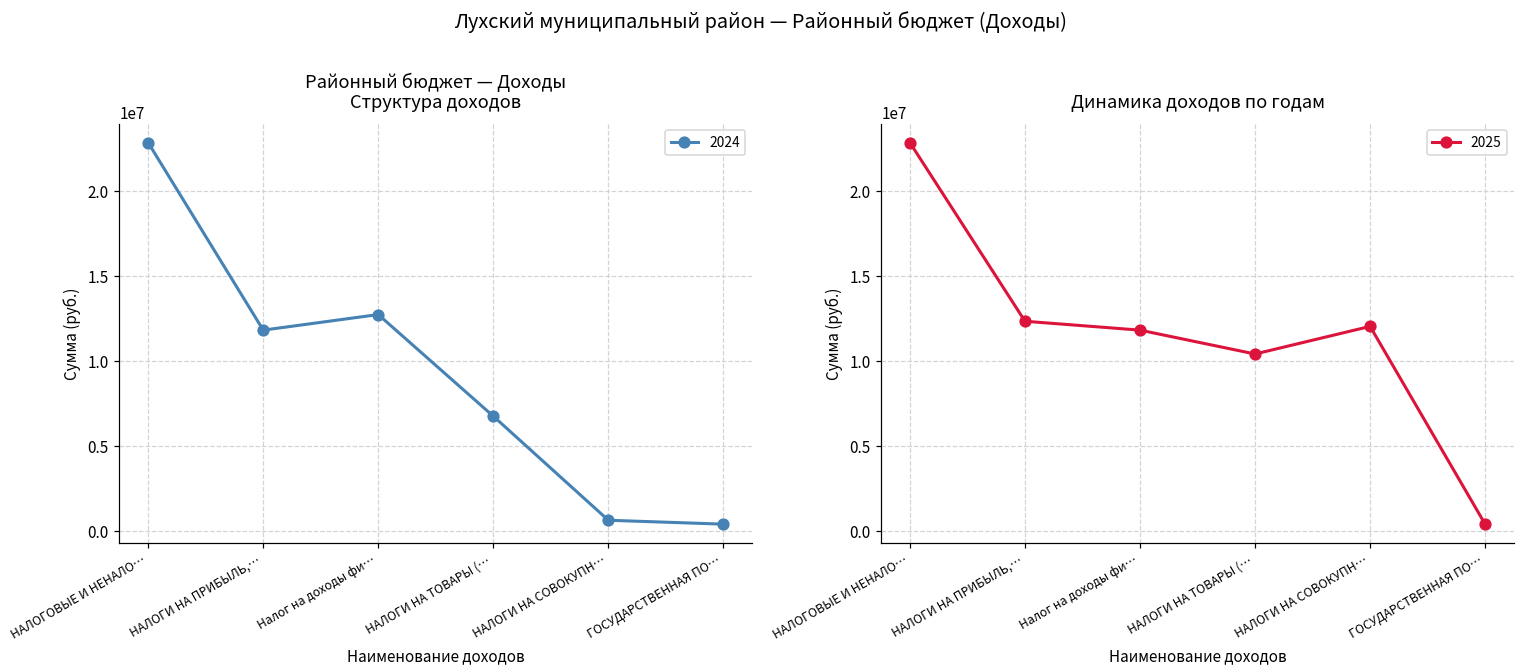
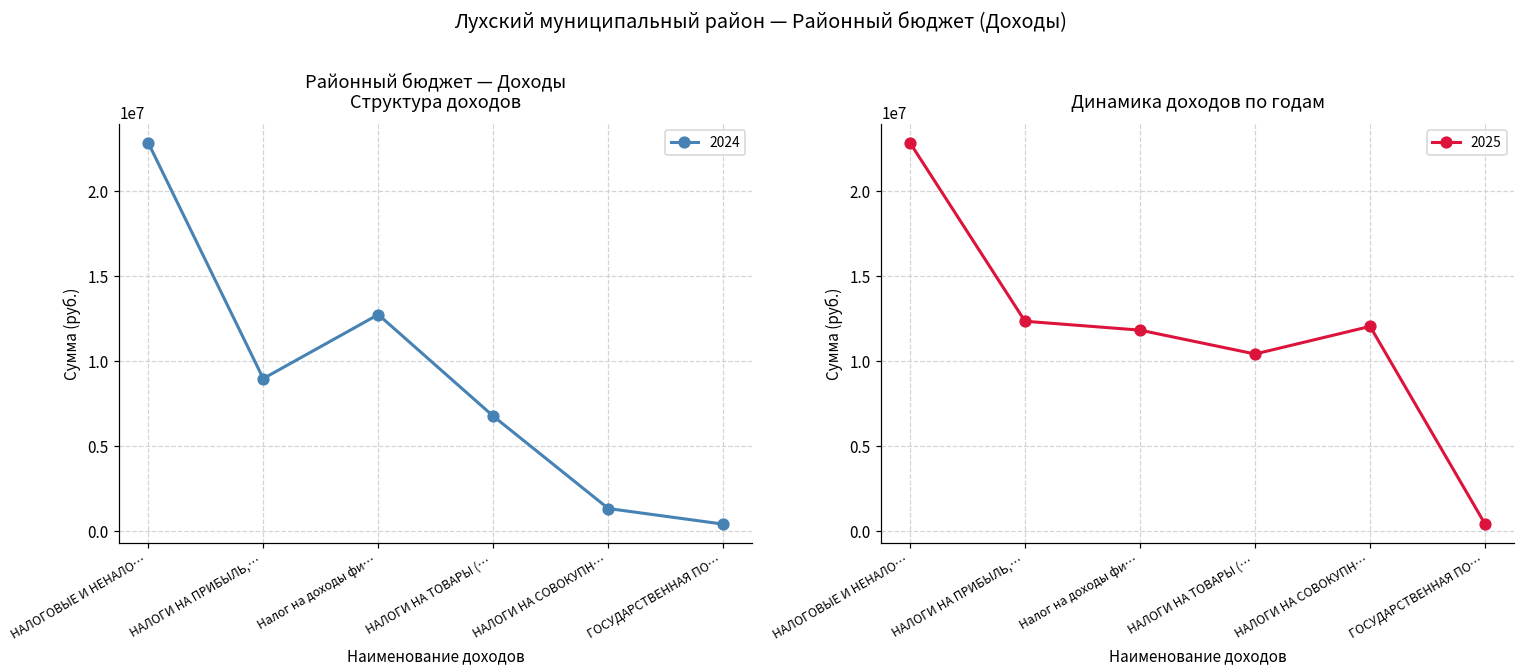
  {
    "Районный бюджет — Доходы Структура доходов": {
      "НАЛОГОВЫЕ И НЕНАЛО…": 22900000,
-     "НАЛОГИ НА ПРИБЫЛЬ,…": 11800000,
+     "НАЛОГИ НА ПРИБЫЛЬ,…": 9000000,
      "Налог на доходы фи…": 12800000,
      "НАЛОГИ НА ТОВАРЫ (…": 6800000,
-     "НАЛОГИ НА СОВОКУПН…": 600000,
+     "НАЛОГИ НА СОВОКУПН…": 1300000,
      "ГОСУДАРСТВЕННАЯ ПО…": 400000
    },
    "Динамика доходов по годам": {
      "НАЛОГОВЫЕ И НЕНАЛО…": 22900000,
      "НАЛОГИ НА ПРИБЫЛЬ,…": 12400000,
      "Налог на доходы фи…": 11800000,
      "НАЛОГИ НА ТОВАРЫ (…": 10400000,
      "НАЛОГИ НА СОВОКУПН…": 12100000,
      "ГОСУДАРСТВЕННАЯ ПО…": 400000
    }
  }
